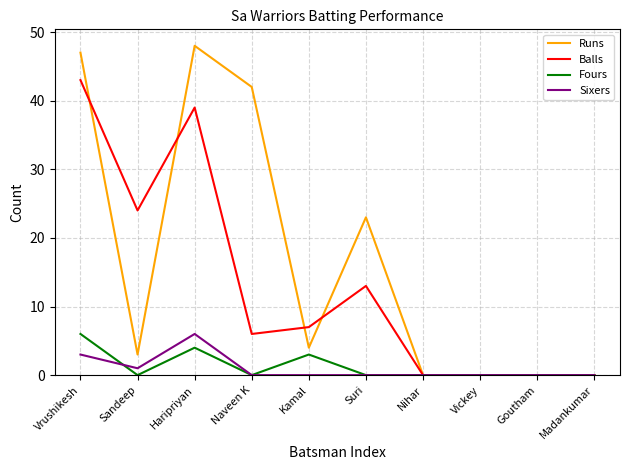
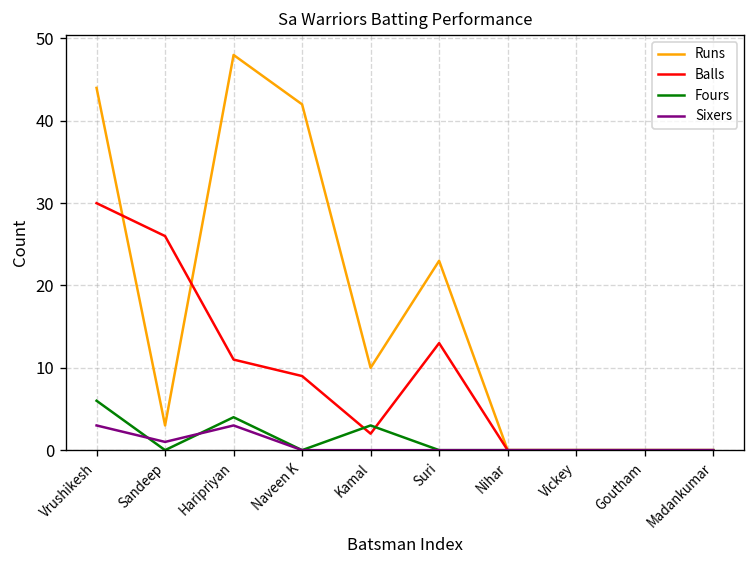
  {
    "Runs": {
-     "Vrushikesh": 47,
+     "Vrushikesh": 44,
      "Sandeep": 3,
      "Haripriyan": 48,
      "Naveen K": 42,
-     "Kamal": 4,
+     "Kamal": 10,
      "Suri": 23
    },
    "Balls": {
-     "Vrushikesh": 43,
-     "Sandeep": 24,
-     "Haripriyan": 39,
-     "Naveen K": 6,
-     "Kamal": 7,
+     "Vrushikesh": 30,
+     "Sandeep": 26,
+     "Haripriyan": 11,
+     "Naveen K": 9,
+     "Kamal": 2,
      "Suri": 13
    },
    "Fours": {
      "Vrushikesh": 6,
      "Sandeep": 0,
      "Haripriyan": 4,
      "Kamal": 3
    },
    "Sixers": {
      "Vrushikesh": 3,
      "Sandeep": 1,
-     "Haripriyan": 6,
+     "Haripriyan": 3,
      "Kamal": 0
    }
  }
